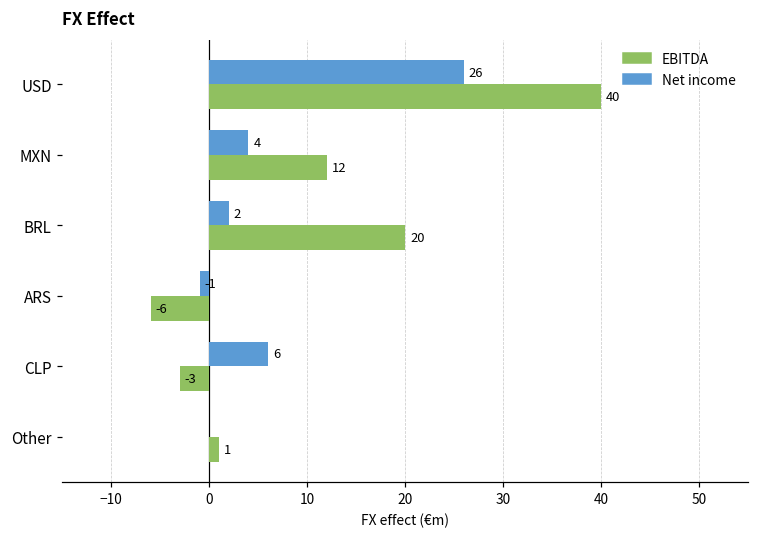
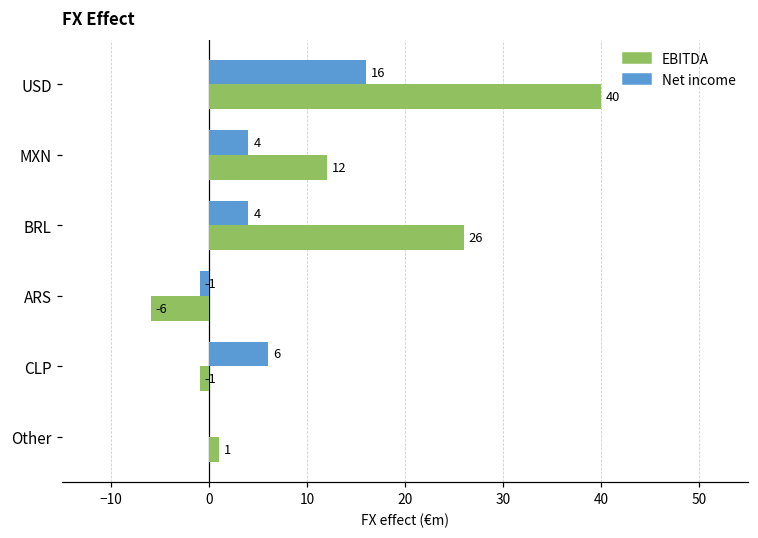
  {
    "EBITDA": {
      "USD": 40,
      "MXN": 12,
-     "BRL": 20,
+     "BRL": 26,
      "ARS": -6,
-     "CLP": -3,
+     "CLP": -1,
      "Other": 1
    },
    "Net income": {
-     "USD": 26,
+     "USD": 16,
      "MXN": 4,
-     "BRL": 2,
+     "BRL": 4,
      "ARS": -1,
      "CLP": 6
    }
  }
